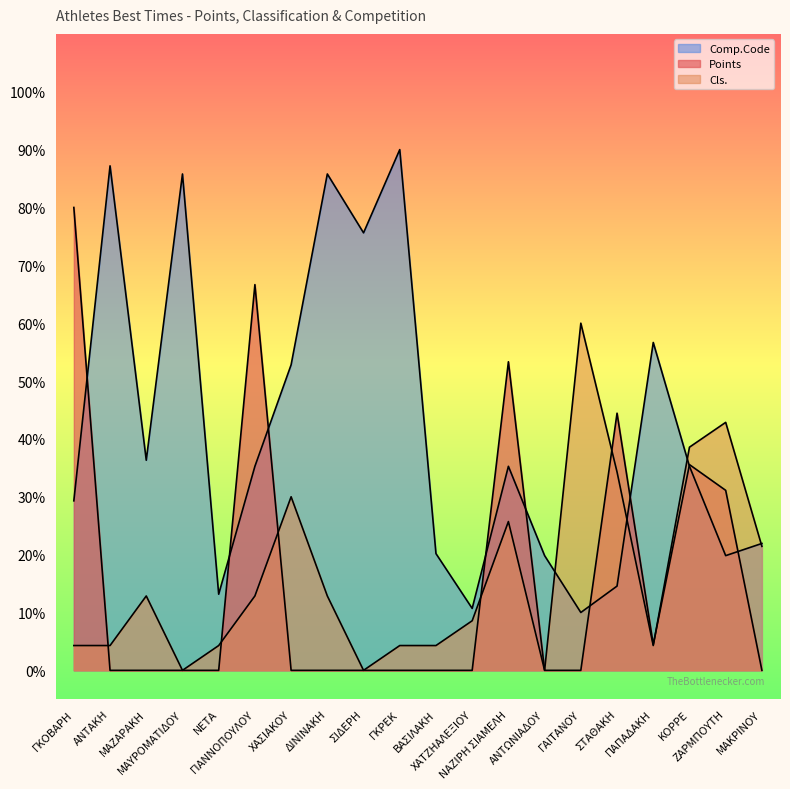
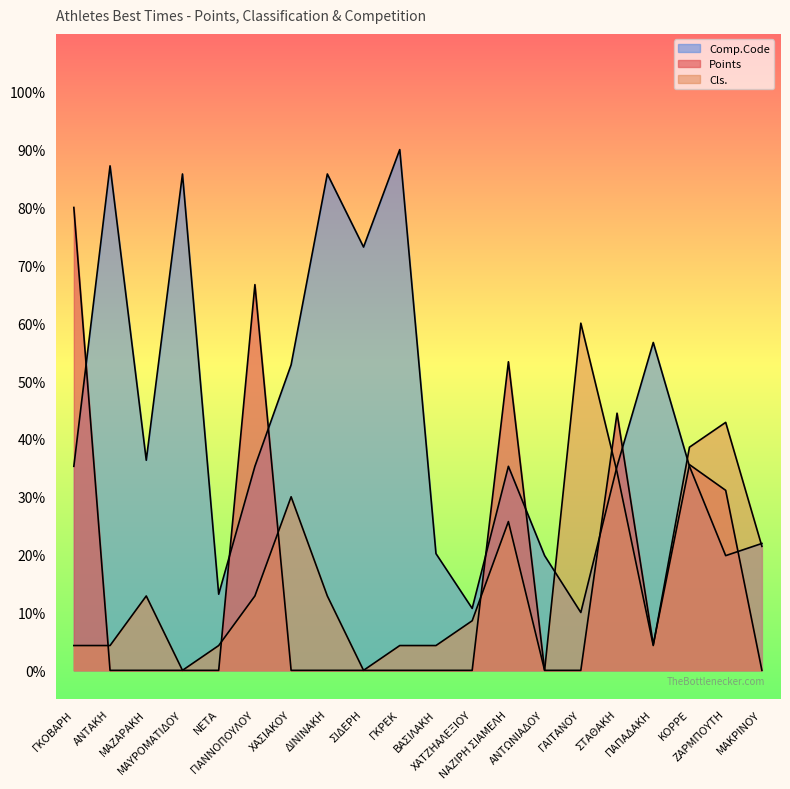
  {
    "Comp.Code": {
-     "ΓΚΟΒΑΡΗ": "29%",
+     "ΓΚΟΒΑΡΗ": "35%",
      "ΑΝΤΑΚΗ": "87%",
      "ΜΑΖΑΡΑΚΗ": "36%",
      "ΜΑΥΡΟΜΑΤΙΔΟΥ": "86%",
      "ΝΕΤΑ": "13%",
      "ΓΙΑΝΝΟΠΟΥΛΟΥ": "35%",
      "ΧΑΣΙΑΚΟΥ": "53%",
      "ΔΙΝΙΝΑΚΗ": "86%",
-     "ΣΙΔΕΡΗ": "76%",
+     "ΣΙΔΕΡΗ": "73%",
      "ΓΚΡΕΚ": "90%",
      "ΒΑΣΙΛΑΚΗ": "20%",
      "ΧΑΤΖΗΑΛΕΞΙΟΥ": "11%",
      "ΝΑΖΙΡΗ ΣΙΑΜΕΛΗ": "35%",
      "ΑΝΤΩΝΙΑΔΟΥ": "20%",
      "ΓΑΙΤΑΝΟΥ": "10%",
-     "ΣΤΑΘΑΚΗ": "15%",
+     "ΣΤΑΘΑΚΗ": "35%",
      "ΠΑΠΑΔΑΚΗ": "57%",
      "ΖΑΡΜΠΟΥΤΗ": "20%",
      "ΜΑΚΡΙΝΟΥ": "22%"
    }
  }
